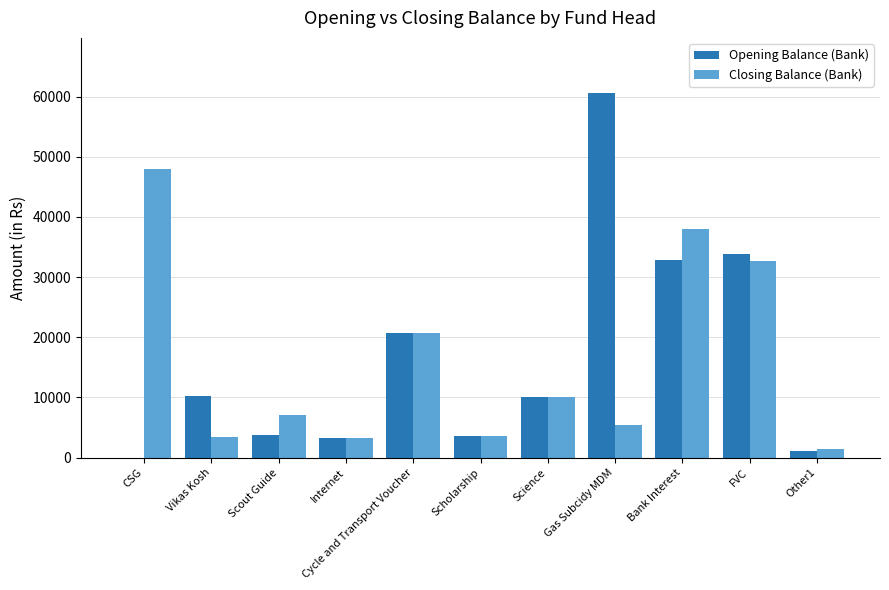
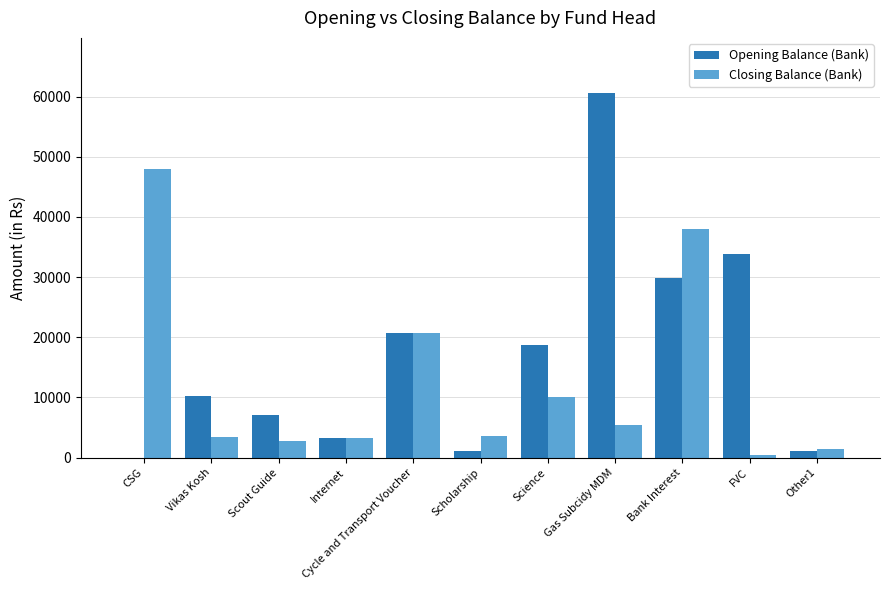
  {
    "Opening Balance (Bank)": {
      "CSG": 0,
      "Vikas Kosh": 10000,
-     "Scout Guide": 4000,
+     "Scout Guide": 7000,
      "Internet": 3000,
      "Cycle and Transport Voucher": 21000,
-     "Scholarship": 4000,
-     "Science": 10000,
+     "Scholarship": 1000,
+     "Science": 19000,
      "Gas Subcidy MDM": 61000,
-     "Bank Interest": 33000,
+     "Bank Interest": 30000,
      "FVC": 34000,
      "Other1": 1000
    },
    "Closing Balance (Bank)": {
      "CSG": 48000,
      "Vikas Kosh": 3000,
-     "Scout Guide": 7000,
+     "Scout Guide": 3000,
      "Internet": 3000,
      "Cycle and Transport Voucher": 21000,
      "Scholarship": 4000,
      "Science": 10000,
      "Gas Subcidy MDM": 5000,
      "Bank Interest": 38000,
-     "FVC": 33000,
+     "FVC": 1000,
      "Other1": 1000
    }
  }
